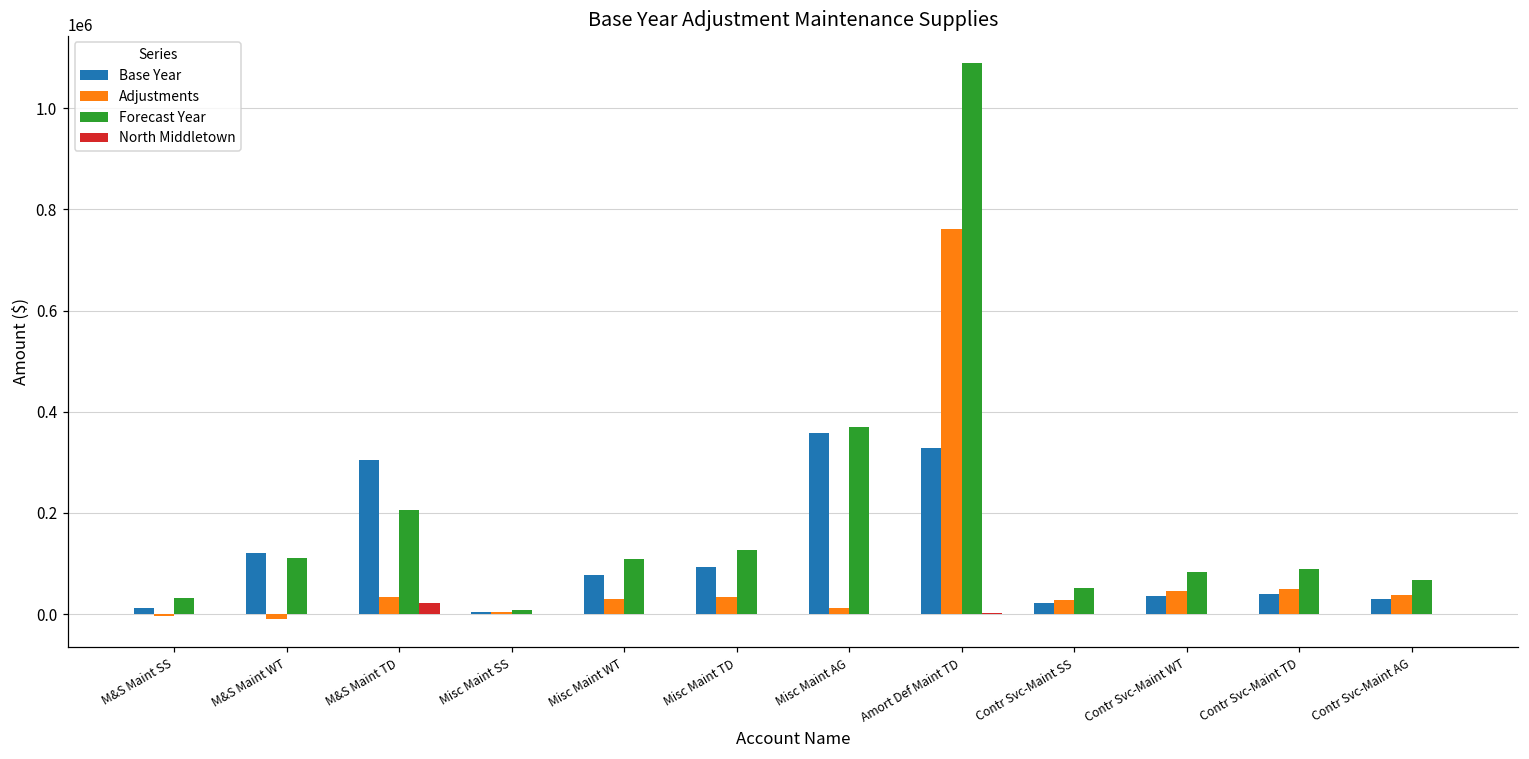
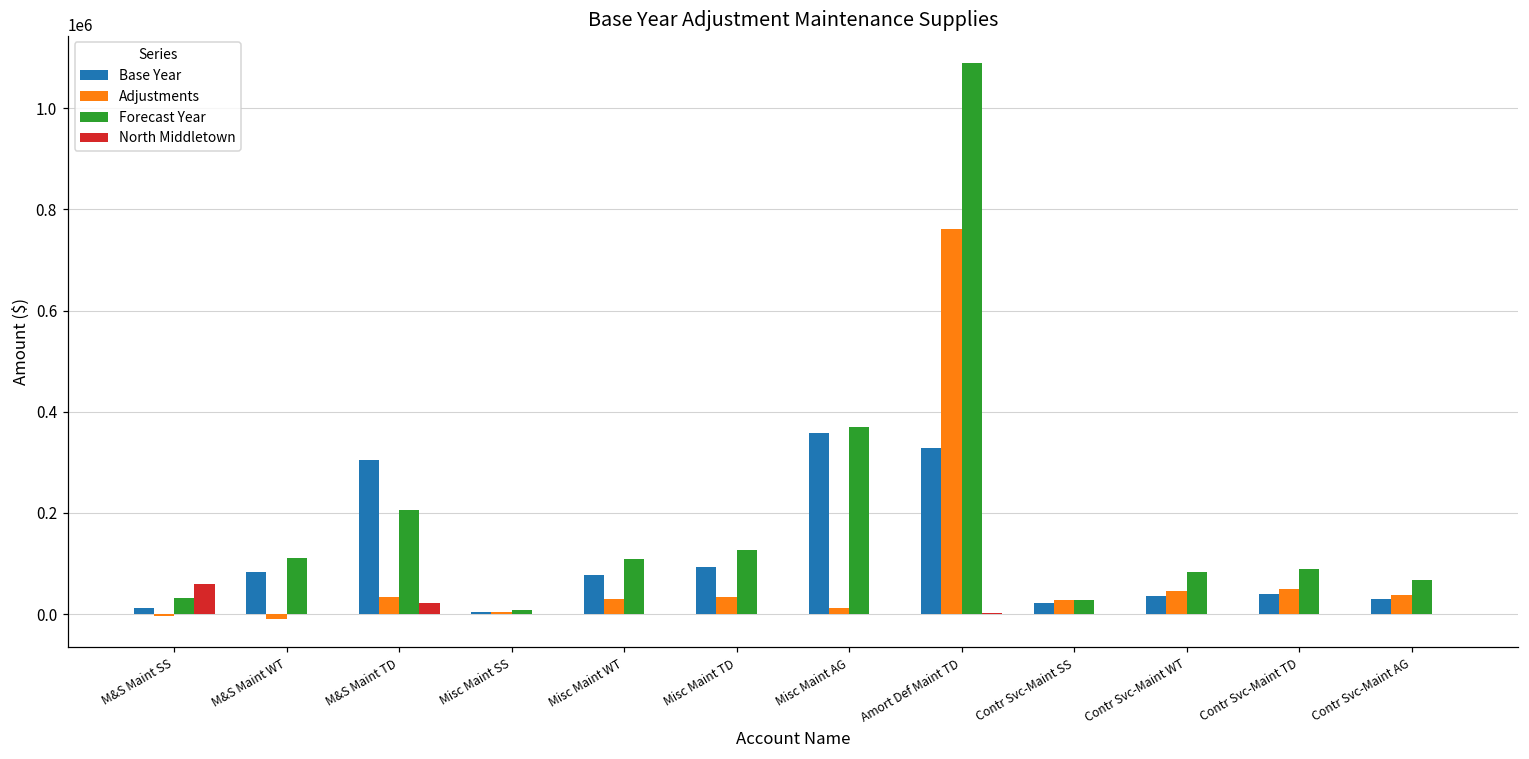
  {
    "Base Year": {
      "M&S Maint SS": 10000,
-     "M&S Maint WT": 120000,
+     "M&S Maint WT": 80000,
      "M&S Maint TD": 300000,
      "Misc Maint WT": 80000,
      "Misc Maint TD": 90000,
      "Misc Maint AG": 360000,
      "Amort Def Maint TD": 330000,
      "Contr Svc-Maint SS": 20000,
      "Contr Svc-Maint WT": 40000,
      "Contr Svc-Maint TD": 40000,
      "Contr Svc-Maint AG": 30000
    },
    "Adjustments": {
      "M&S Maint WT": -10000,
      "M&S Maint TD": 30000,
      "Misc Maint WT": 30000,
      "Misc Maint TD": 30000,
      "Misc Maint AG": 10000,
      "Amort Def Maint TD": 760000,
      "Contr Svc-Maint SS": 30000,
      "Contr Svc-Maint WT": 50000,
      "Contr Svc-Maint TD": 50000,
      "Contr Svc-Maint AG": 40000
    },
    "Forecast Year": {
      "M&S Maint SS": 30000,
      "M&S Maint WT": 110000,
      "M&S Maint TD": 210000,
      "Misc Maint SS": 10000,
      "Misc Maint WT": 110000,
      "Misc Maint TD": 130000,
      "Misc Maint AG": 370000,
      "Amort Def Maint TD": 1090000,
-     "Contr Svc-Maint SS": 50000,
+     "Contr Svc-Maint SS": 30000,
      "Contr Svc-Maint WT": 80000,
      "Contr Svc-Maint TD": 90000,
      "Contr Svc-Maint AG": 70000
    },
    "North Middletown": {
-     "M&S Maint SS": 0,
+     "M&S Maint SS": 60000,
      "M&S Maint TD": 20000
    }
  }
